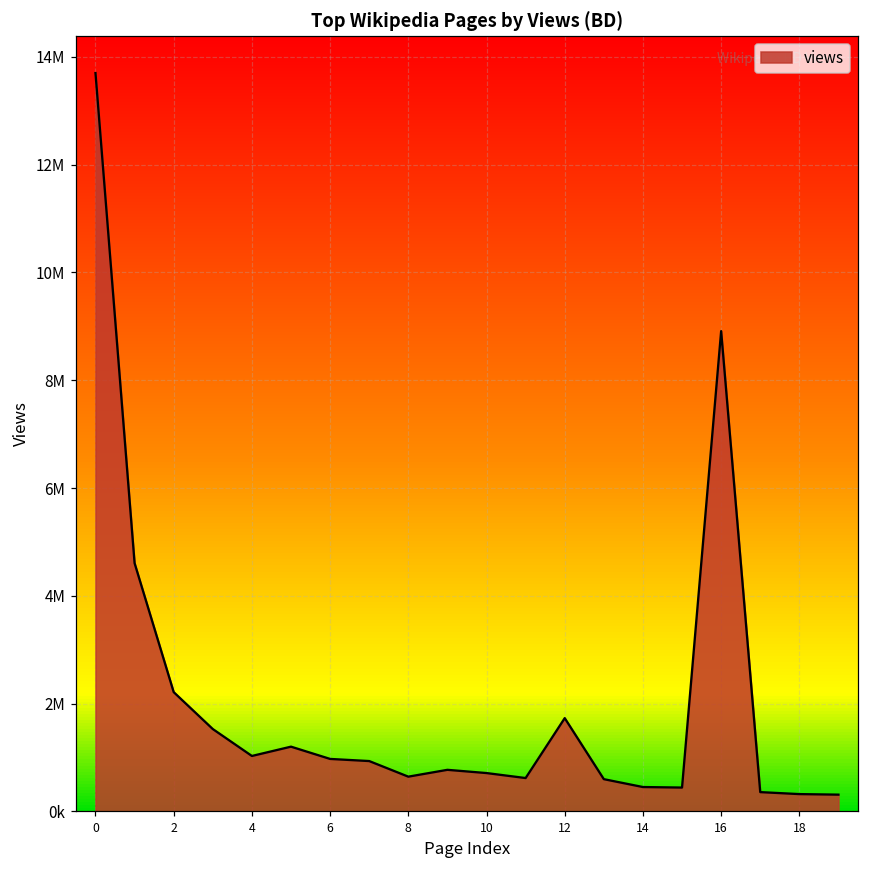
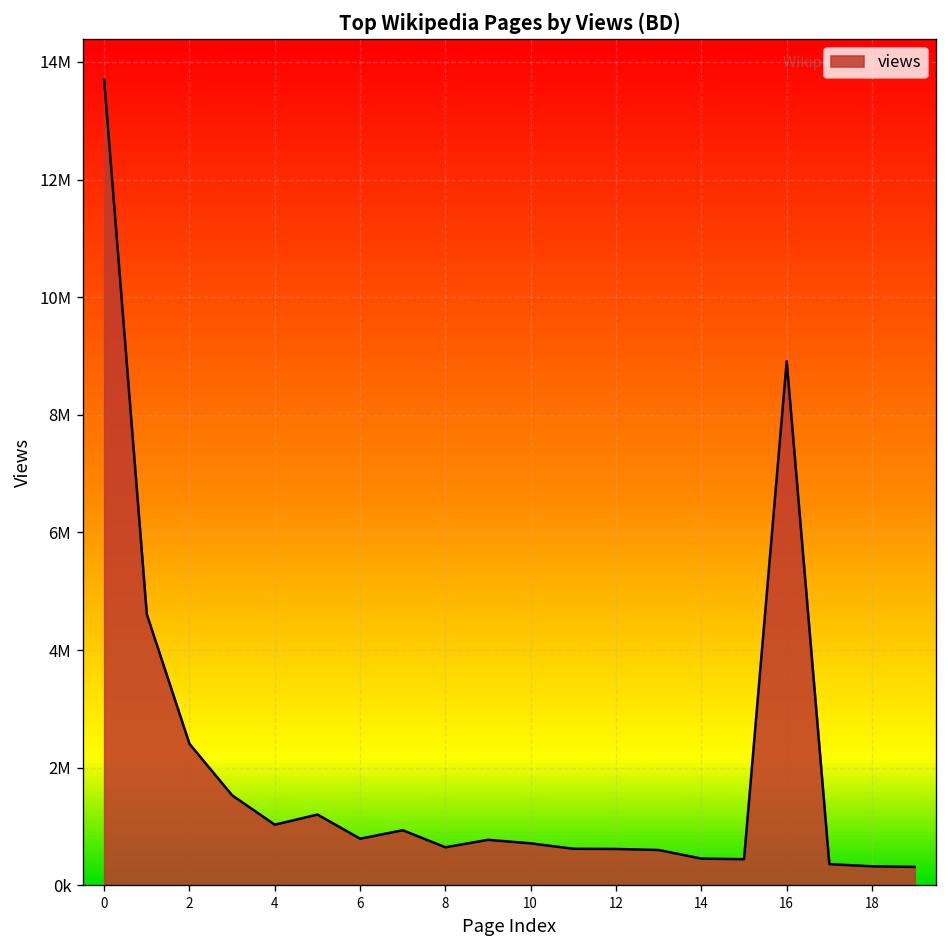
  {
    "0": 13700000,
-   "2": 2200000,
+   "2": 2400000,
    "4": 1000000,
-   "6": 1000000,
+   "6": 800000,
    "8": 600000,
    "10": 700000,
-   "12": 1700000,
+   "12": 600000,
    "14": 500000,
    "16": 8900000,
    "18": 300000
  }
